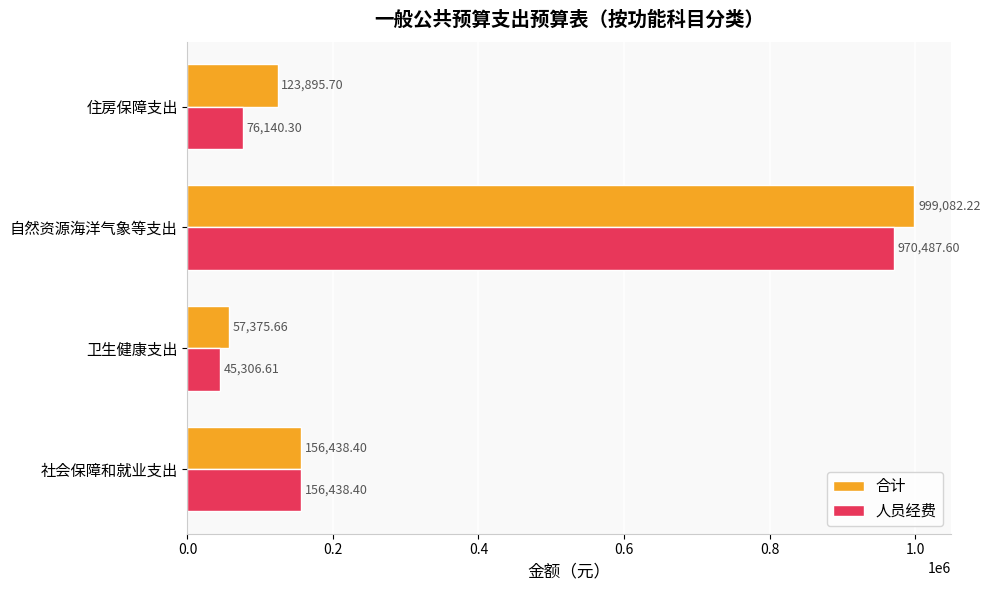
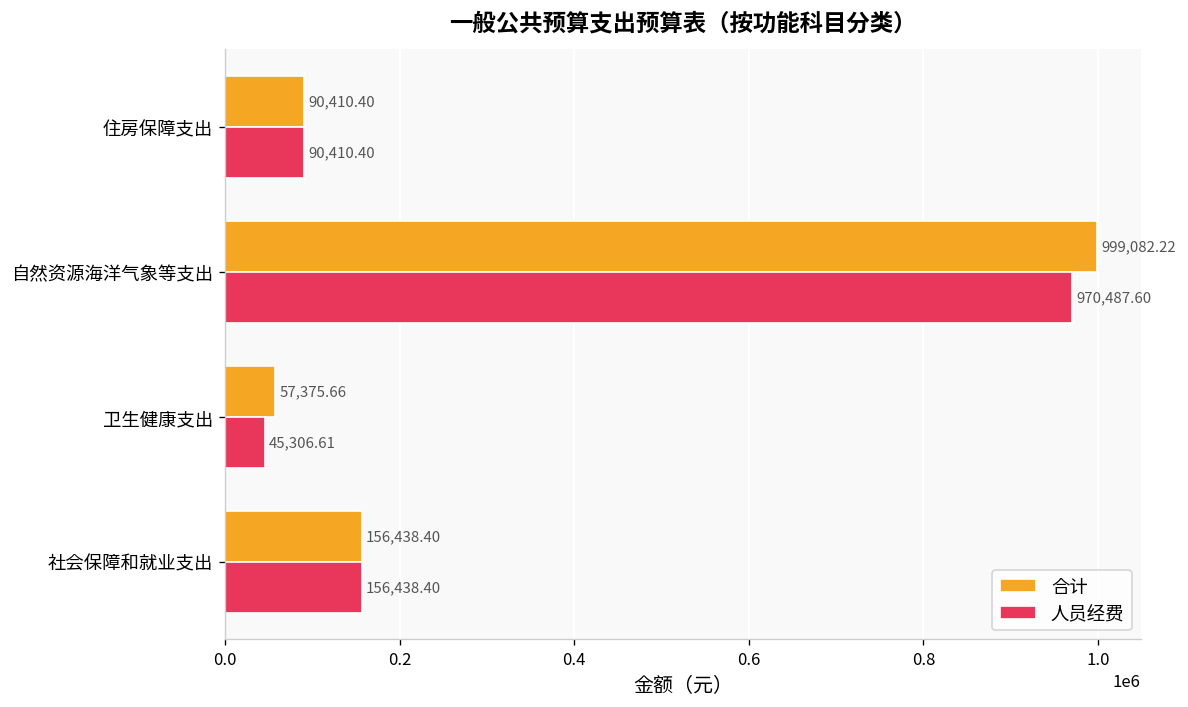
  {
    "合计": {
-     "住房保障支出": "123,895.70",
+     "住房保障支出": "90,410.40",
      "自然资源海洋气象等支出": "999,082.22",
      "卫生健康支出": "57,375.66",
      "社会保障和就业支出": "156,438.40"
    },
    "人员经费": {
-     "住房保障支出": "76,140.30",
+     "住房保障支出": "90,410.40",
      "自然资源海洋气象等支出": "970,487.60",
      "卫生健康支出": "45,306.61",
      "社会保障和就业支出": "156,438.40"
    }
  }
